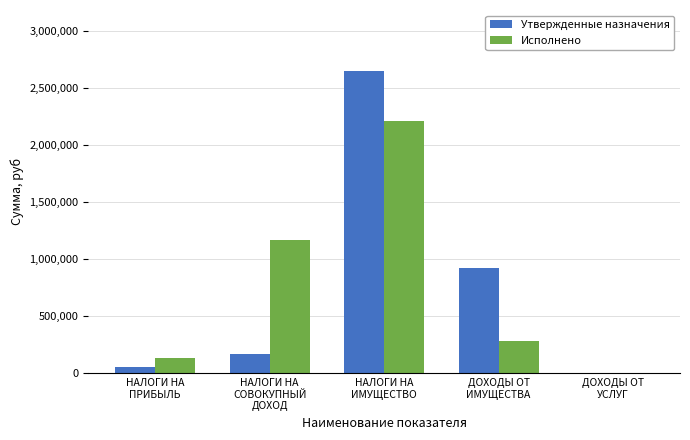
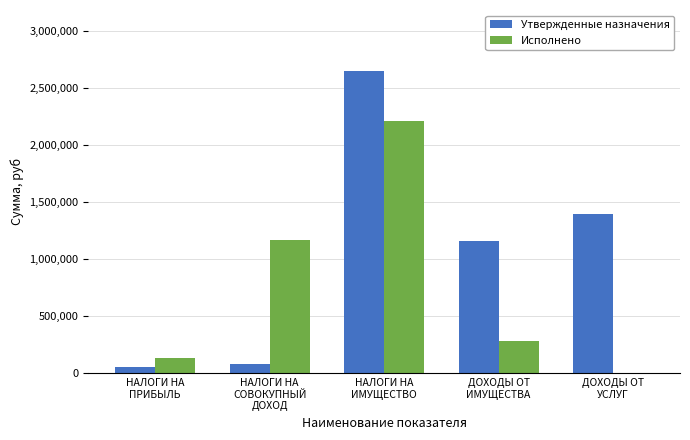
  {
    "Утвержденные назначения": {
      "НАЛОГИ НА ПРИБЫЛЬ": "60,000",
-     "НАЛОГИ НА СОВОКУПНЫЙ ДОХОД": "170,000",
+     "НАЛОГИ НА СОВОКУПНЫЙ ДОХОД": "80,000",
      "НАЛОГИ НА ИМУЩЕСТВО": "2,650,000",
-     "ДОХОДЫ ОТ ИМУЩЕСТВА": "920,000",
-     "ДОХОДЫ ОТ УСЛУГ": "0"
+     "ДОХОДЫ ОТ ИМУЩЕСТВА": "1,160,000",
+     "ДОХОДЫ ОТ УСЛУГ": "1,400,000"
    },
    "Исполнено": {
      "НАЛОГИ НА ПРИБЫЛЬ": "140,000",
      "НАЛОГИ НА СОВОКУПНЫЙ ДОХОД": "1,170,000",
      "НАЛОГИ НА ИМУЩЕСТВО": "2,210,000",
      "ДОХОДЫ ОТ ИМУЩЕСТВА": "290,000",
      "ДОХОДЫ ОТ УСЛУГ": "0"
    }
  }
